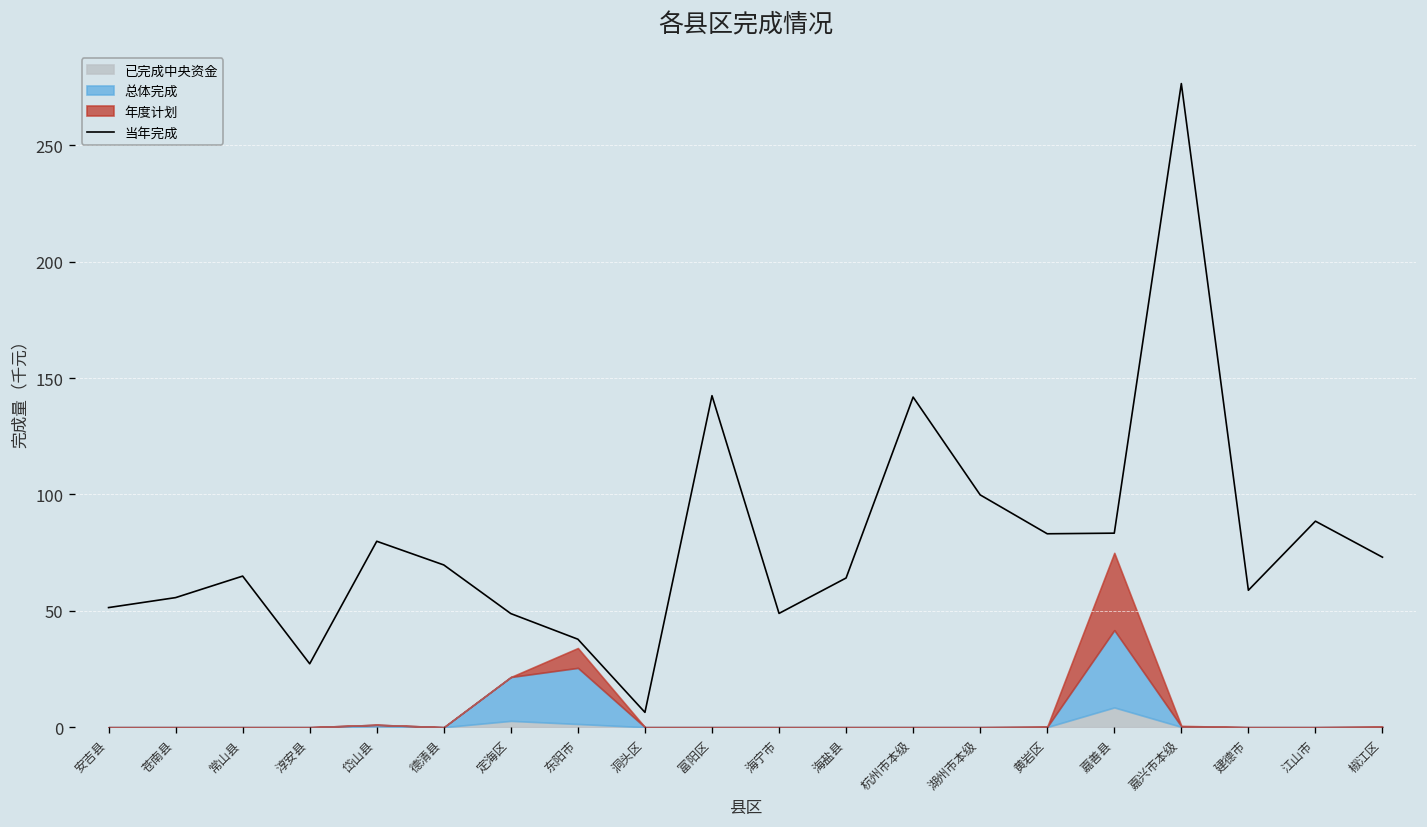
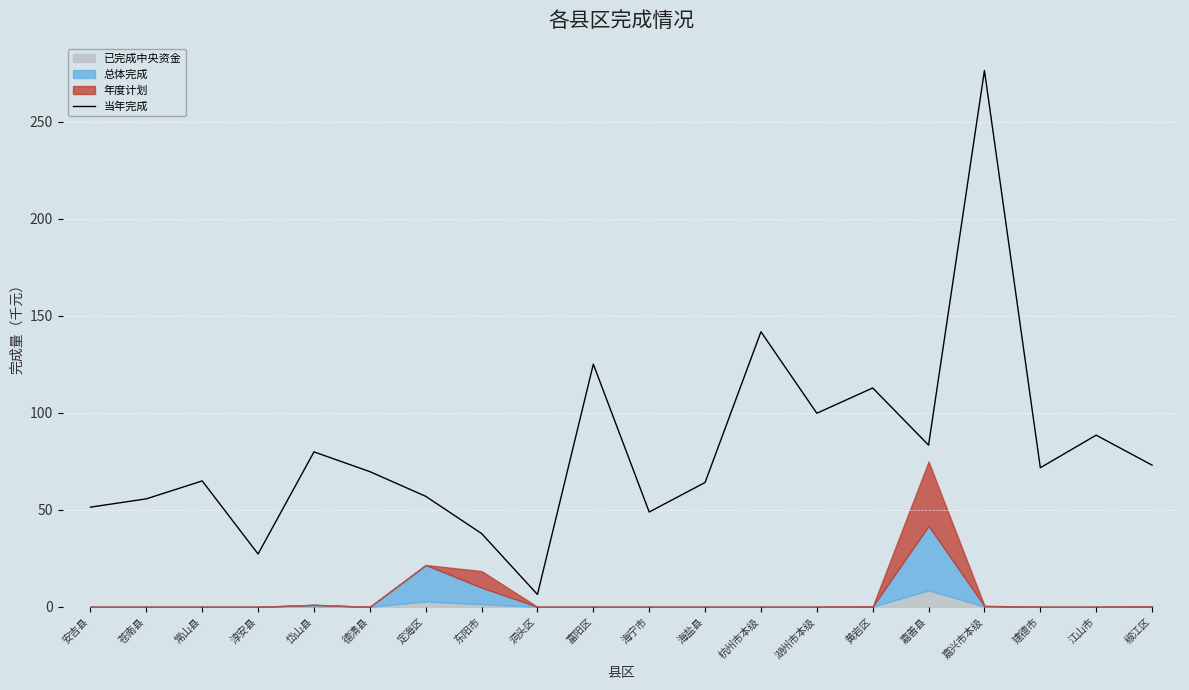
  {
    "当年完成": {
      "安吉县": 51,
      "苍南县": 56,
      "常山县": 65,
      "淳安县": 27,
      "岱山县": 80,
      "德清县": 70,
-     "定海区": 49,
+     "定海区": 57,
      "东阳市": 38,
      "洞头区": 6,
-     "富阳区": 142,
+     "富阳区": 125,
      "海宁市": 49,
      "海盐县": 64,
      "杭州市本级": 142,
      "湖州市本级": 100,
-     "黄岩区": 83,
+     "黄岩区": 113,
      "嘉善县": 83,
      "嘉兴市本级": 277,
-     "建德市": 59,
+     "建德市": 72,
      "江山市": 89,
      "椒江区": 73
    },
    "已完成中央资金": {
      "定海区": 3,
      "东阳市": 1,
      "嘉善县": 8
    },
    "总体完成": {
-     "东阳市": 24,
+     "东阳市": 9,
      "嘉善县": 33
    },
    "年度计划": {
      "东阳市": 9,
      "嘉善县": 33
    }
  }
